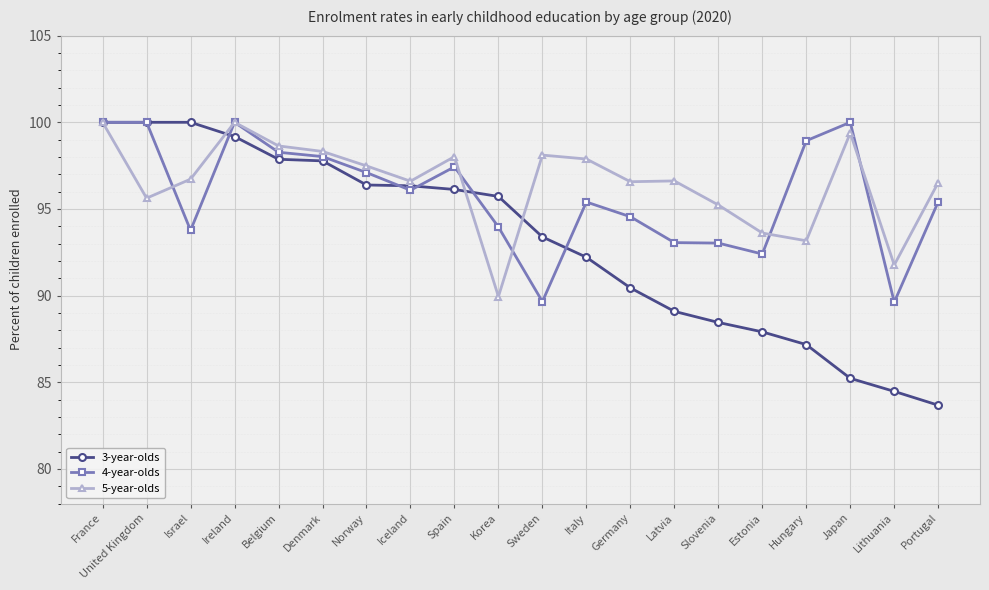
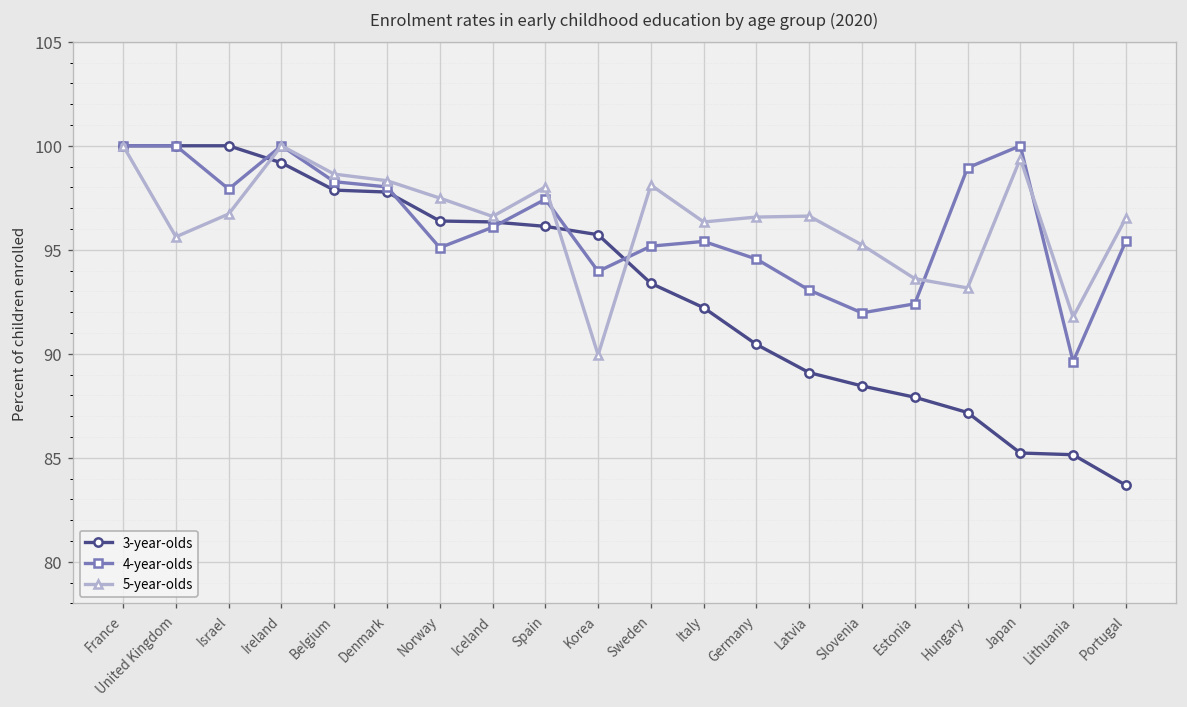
  {
    "3-year-olds": {
      "Israel": 100.0,
      "Ireland": 99.2,
      "Belgium": 97.9,
      "Denmark": 97.8,
      "Norway": 96.4,
      "Iceland": 96.3,
      "Spain": 96.1,
      "Korea": 95.7,
      "Sweden": 93.4,
      "Italy": 92.2,
      "Germany": 90.4,
      "Latvia": 89.1,
      "Slovenia": 88.5,
      "Estonia": 87.9,
      "Hungary": 87.2,
      "Japan": 85.2,
-     "Lithuania": 84.5,
+     "Lithuania": 85.1,
      "Portugal": 83.7
    },
    "4-year-olds": {
-     "Israel": 93.8,
+     "Israel": 97.9,
      "Belgium": 98.3,
      "Denmark": 98.0,
-     "Norway": 97.1,
+     "Norway": 95.1,
      "Iceland": 96.1,
      "Spain": 97.4,
      "Korea": 94.0,
-     "Sweden": 89.7,
+     "Sweden": 95.2,
      "Italy": 95.4,
      "Germany": 94.6,
      "Latvia": 93.1,
-     "Slovenia": 93.0,
+     "Slovenia": 92.0,
      "Estonia": 92.4,
      "Hungary": 98.9,
      "Japan": 100.0,
      "Lithuania": 89.6,
      "Portugal": 95.4
    },
    "5-year-olds": {
      "United Kingdom": 95.6,
      "Israel": 96.7,
      "Belgium": 98.6,
      "Denmark": 98.3,
      "Norway": 97.5,
      "Iceland": 96.6,
      "Spain": 98.0,
      "Korea": 89.9,
      "Sweden": 98.1,
-     "Italy": 97.9,
+     "Italy": 96.3,
      "Germany": 96.6,
      "Latvia": 96.6,
      "Slovenia": 95.2,
      "Estonia": 93.6,
      "Hungary": 93.2,
      "Japan": 99.4,
      "Lithuania": 91.8,
      "Portugal": 96.5
    }
  }
